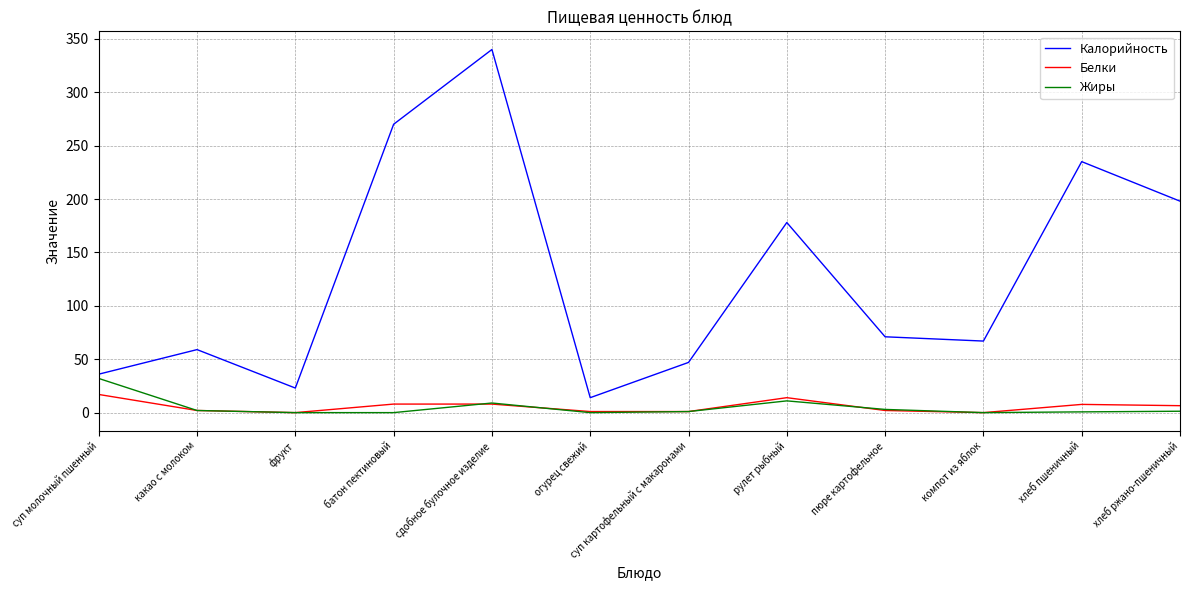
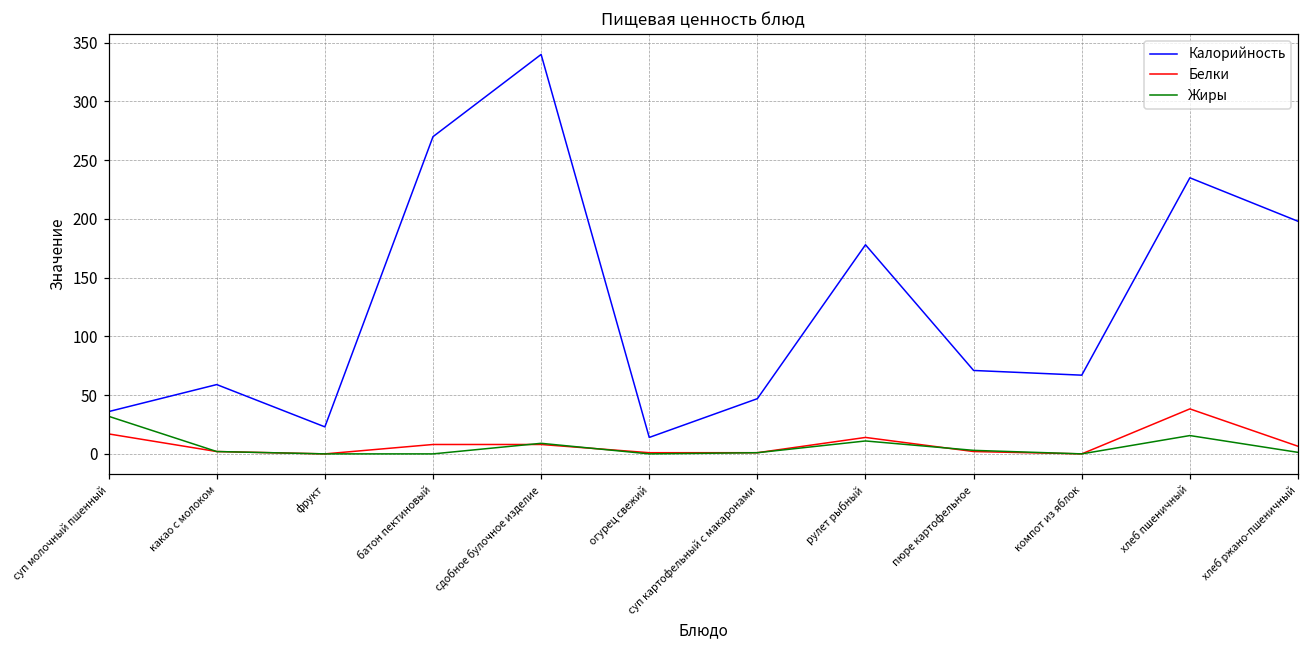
  {
    "Калорийность": {
      "суп молочный пшенный": 36,
      "какао с молоком": 59,
      "фрукт": 23,
      "батон пектиновый": 270,
      "сдобное булочное изделие": 340,
      "огурец свежий": 14,
      "суп картофельный с макаронами": 47,
      "рулет рыбный": 178,
      "пюре картофельное": 71,
      "компот из яблок": 67,
      "хлеб пшеничный": 235,
      "хлеб ржано-пшеничный": 198
    },
    "Белки": {
      "суп молочный пшенный": 17,
      "батон пектиновый": 8,
      "рулет рыбный": 14,
-     "хлеб пшеничный": 8,
+     "хлеб пшеничный": 38,
      "хлеб ржано-пшеничный": 7
    },
    "Жиры": {
      "суп молочный пшенный": 32,
      "батон пектиновый": 0,
      "рулет рыбный": 11,
-     "хлеб пшеничный": 1,
+     "хлеб пшеничный": 16,
      "хлеб ржано-пшеничный": 1
    }
  }
